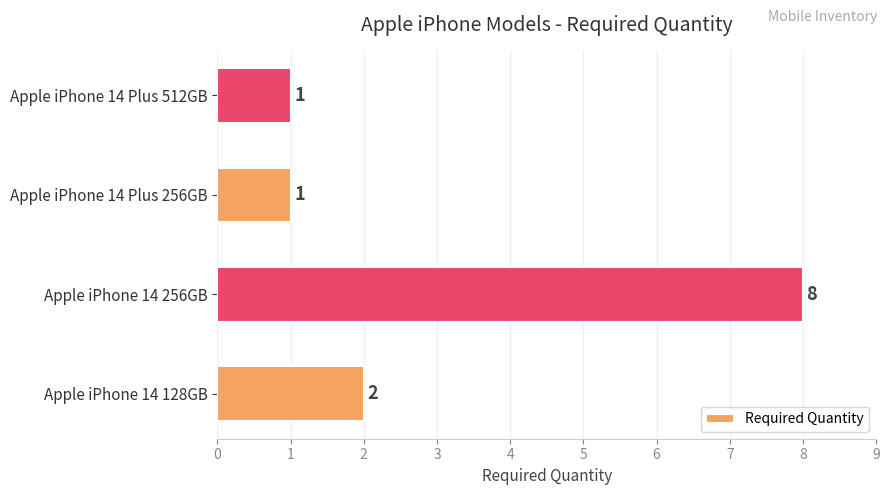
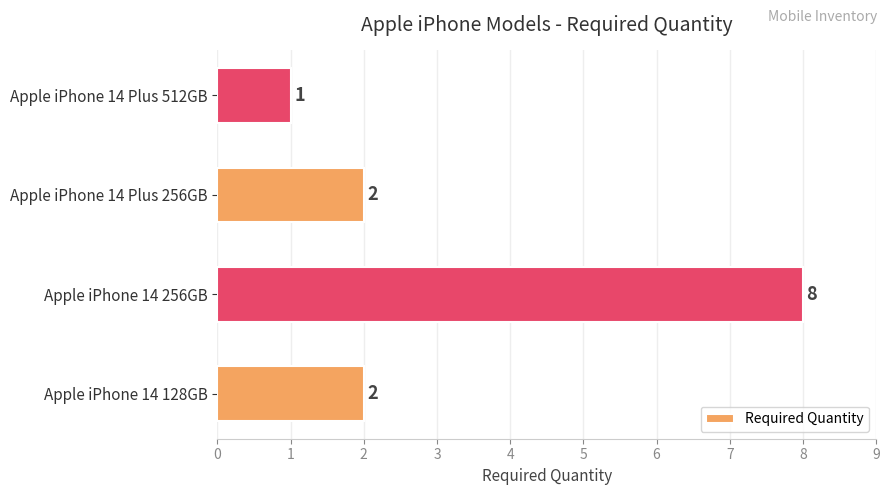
  {
    "Apple iPhone 14 Plus 512GB": 1,
-   "Apple iPhone 14 Plus 256GB": 1,
+   "Apple iPhone 14 Plus 256GB": 2,
    "Apple iPhone 14 256GB": 8,
    "Apple iPhone 14 128GB": 2
  }
